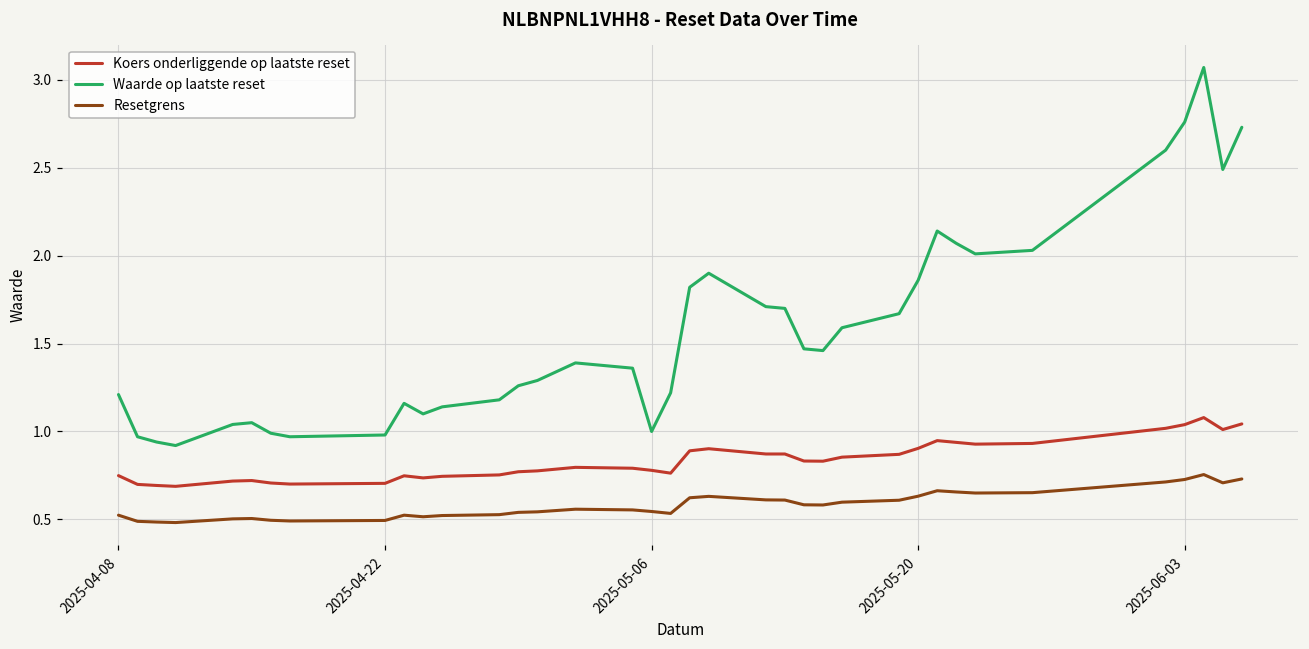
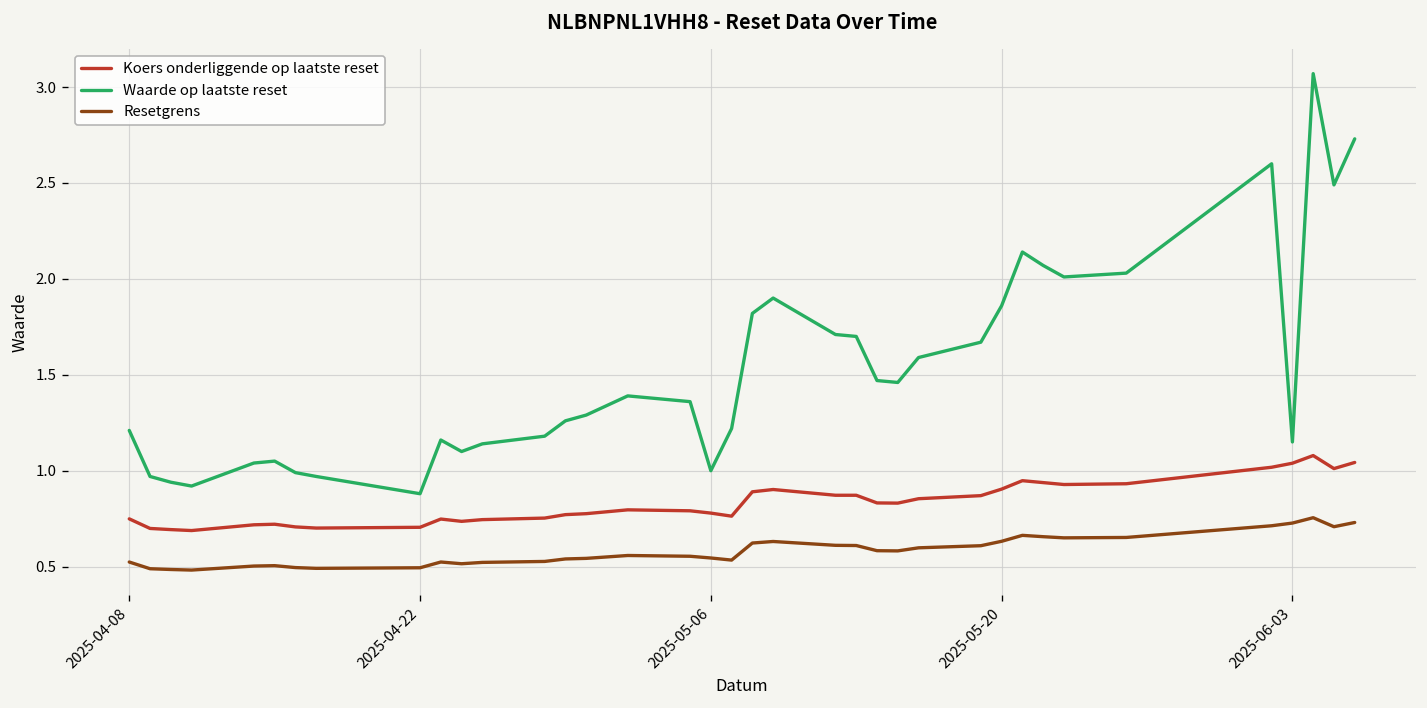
  {
    "Waarde op laatste reset": {
      "2025-04-08": 1.21,
-     "2025-04-22": 0.98,
+     "2025-04-22": 0.88,
      "2025-05-06": 1.00,
      "2025-05-20": 1.86,
-     "2025-06-03": 2.76
+     "2025-06-03": 1.15
    }
  }
